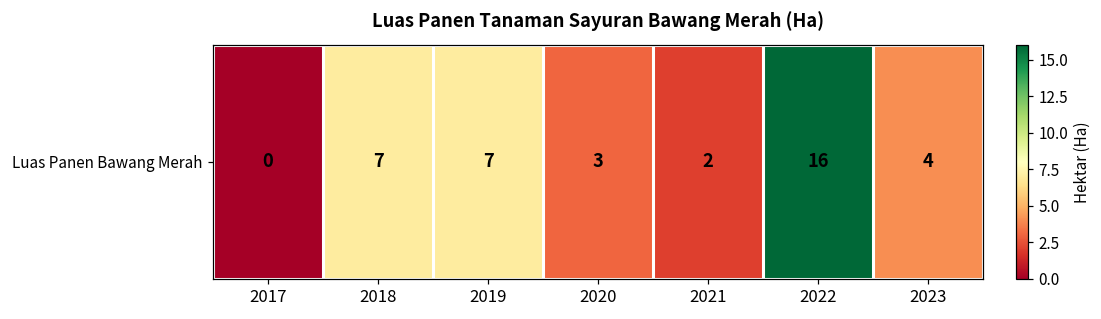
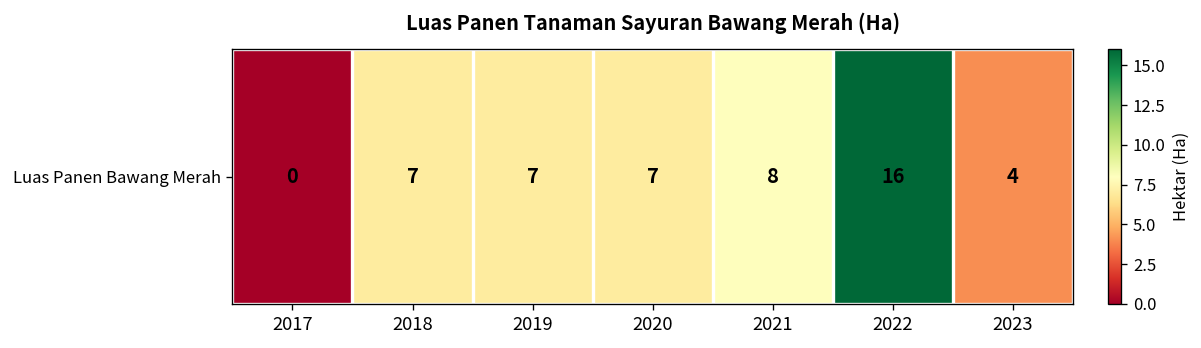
  {
    "Luas Panen Bawang Merah": {
      "2017": 0,
      "2018": 7,
      "2019": 7,
-     "2020": 3,
-     "2021": 2,
+     "2020": 7,
+     "2021": 8,
      "2022": 16,
      "2023": 4
    }
  }
